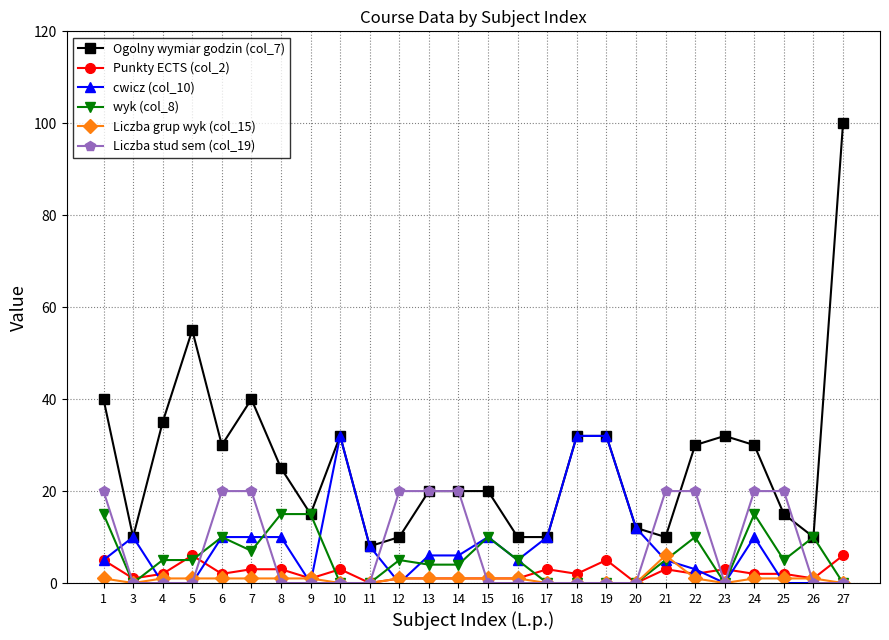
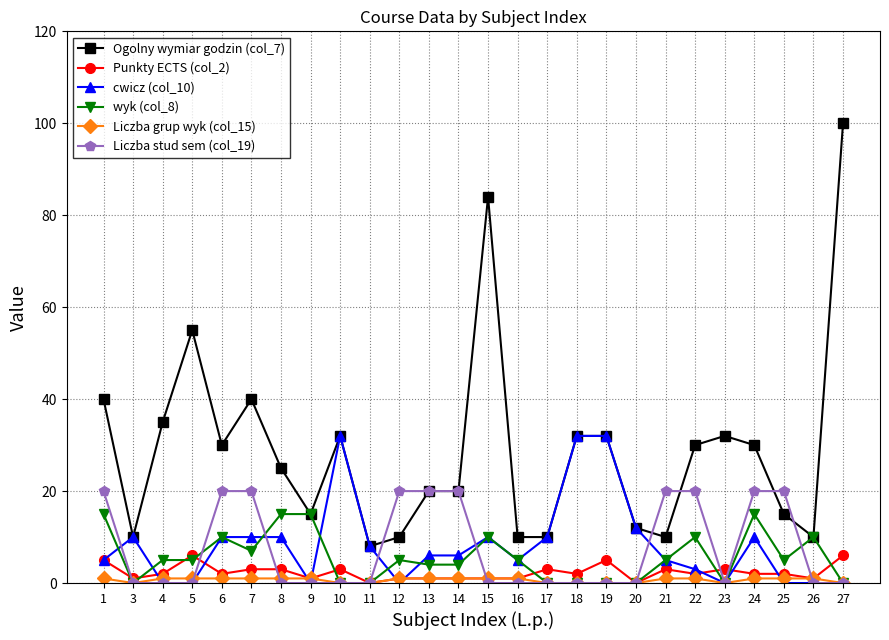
  {
    "Ogolny wymiar godzin (col_7)": {
      "1": 40,
      "4": 35,
      "5": 55,
      "6": 30,
      "7": 40,
      "8": 25,
      "12": 10,
-     "15": 20,
+     "15": 84,
      "16": 10,
      "21": 10,
      "22": 30,
      "23": 32,
      "24": 30,
      "25": 15,
      "27": 100
    },
    "Punkty ECTS (col_2)": {
      "3": 1,
      "4": 2,
      "5": 6,
      "6": 2,
      "7": 3,
      "8": 3,
      "10": 3,
      "17": 3,
      "18": 2,
      "19": 5,
      "21": 3,
      "22": 2,
      "23": 3,
      "24": 2,
      "25": 2,
      "27": 6
    },
    "cwicz (col_10)": {
      "7": 10,
      "8": 10,
      "12": 0,
      "13": 6,
      "14": 6,
      "22": 3,
      "24": 10,
      "25": 0
    },
    "wyk (col_8)": {
      "1": 15,
      "4": 5,
      "5": 5,
      "7": 7,
      "8": 15,
      "12": 5,
      "13": 4,
      "14": 4,
      "22": 10,
      "24": 15,
      "25": 5
    },
    "Liczba grup wyk (col_15)": {
      "1": 1,
      "4": 1,
      "5": 1,
      "6": 1,
      "7": 1,
      "8": 1,
-     "21": 6,
+     "21": 1,
      "22": 1,
      "24": 1,
      "25": 1
    },
    "Liczba stud sem (col_19)": {
      "1": 20,
      "6": 20,
      "7": 20,
      "8": 0,
      "12": 20,
      "15": 0,
      "16": 0,
      "21": 20,
      "22": 20,
      "24": 20,
      "25": 20
    }
  }
